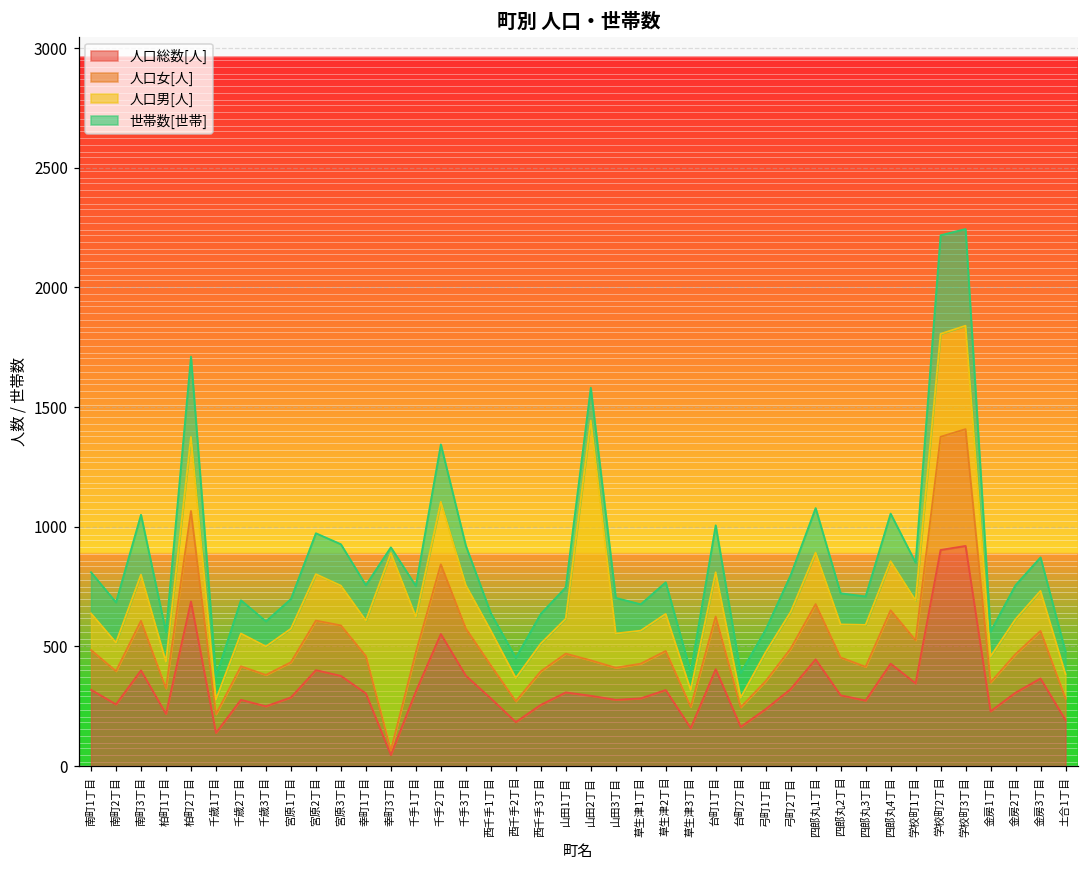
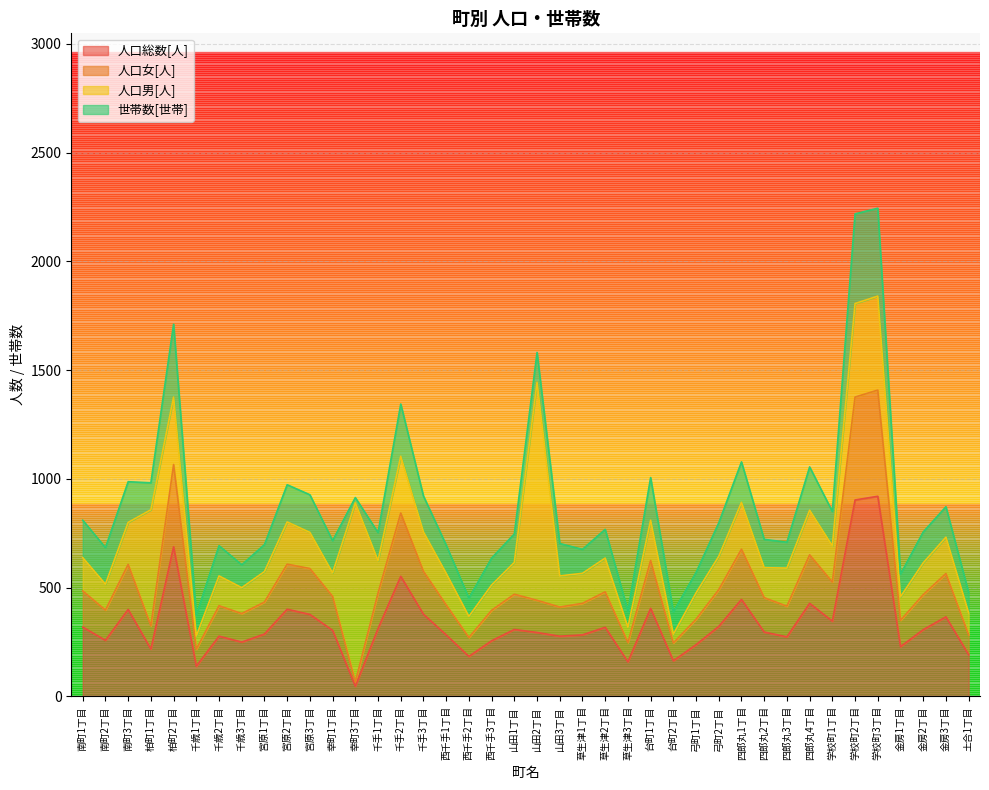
  {
    "人口男[人]": {
      "南町1丁目": 150,
      "南町2丁目": 120,
      "南町3丁目": 190,
-     "柏町1丁目": 110,
+     "柏町1丁目": 530,
      "柏町2丁目": 310,
      "千歳1丁目": 60,
      "千歳2丁目": 140,
      "千歳3丁目": 120,
      "宮原1丁目": 140,
      "宮原2丁目": 190,
      "宮原3丁目": 170,
-     "幸町1丁目": 150,
+     "幸町1丁目": 110,
      "幸町3丁目": 820,
      "千手1丁目": 150,
      "千手2丁目": 260,
      "千手3丁目": 180,
      "西千手1丁目": 150,
      "西千手2丁目": 100,
      "西千手3丁目": 120,
      "山田1丁目": 150,
      "山田2丁目": 1000,
      "山田3丁目": 140,
      "草生津1丁目": 140,
      "草生津2丁目": 160,
      "草生津3丁目": 70,
      "台町1丁目": 190,
      "台町2丁目": 40,
      "弓町1丁目": 120,
      "弓町2丁目": 150,
      "四郎丸1丁目": 220,
      "四郎丸2丁目": 140,
      "四郎丸3丁目": 180,
      "四郎丸4丁目": 210,
      "学校町1丁目": 170,
      "学校町2丁目": 430,
      "学校町3丁目": 430,
      "金房1丁目": 110,
      "金房2丁目": 150,
      "金房3丁目": 170,
      "土合1丁目": 100
    },
    "世帯数[世帯]": {
      "南町1丁目": 170,
      "南町2丁目": 170,
-     "南町3丁目": 250,
+     "南町3丁目": 190,
      "柏町1丁目": 120,
      "柏町2丁目": 340,
      "千歳1丁目": 100,
      "千歳2丁目": 140,
      "千歳3丁目": 110,
      "宮原1丁目": 120,
      "宮原2丁目": 170,
      "宮原3丁目": 170,
      "幸町1丁目": 150,
      "幸町3丁目": 20,
      "千手1丁目": 130,
      "千手2丁目": 240,
      "千手3丁目": 170,
-     "西千手1丁目": 70,
+     "西千手1丁目": 130,
      "西千手2丁目": 80,
      "西千手3丁目": 120,
      "山田1丁目": 130,
      "山田2丁目": 140,
      "山田3丁目": 150,
      "草生津1丁目": 110,
      "草生津2丁目": 130,
      "草生津3丁目": 80,
      "台町1丁目": 200,
      "台町2丁目": 100,
      "弓町1丁目": 90,
      "弓町2丁目": 150,
      "四郎丸1丁目": 190,
      "四郎丸2丁目": 130,
      "四郎丸3丁目": 120,
      "四郎丸4丁目": 200,
      "学校町1丁目": 160,
      "学校町2丁目": 410,
      "学校町3丁目": 400,
      "金房1丁目": 100,
      "金房2丁目": 140,
      "金房3丁目": 140,
      "土合1丁目": 90
    }
  }
